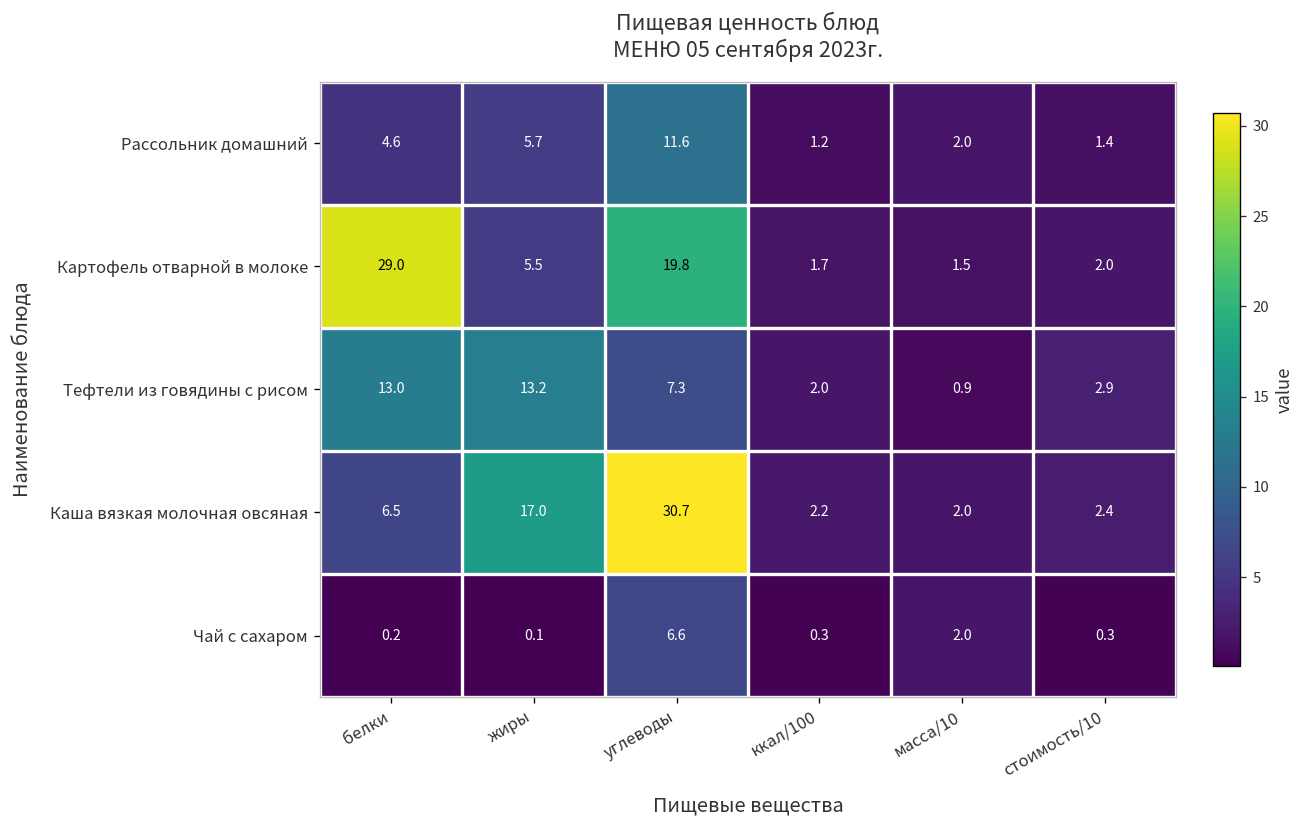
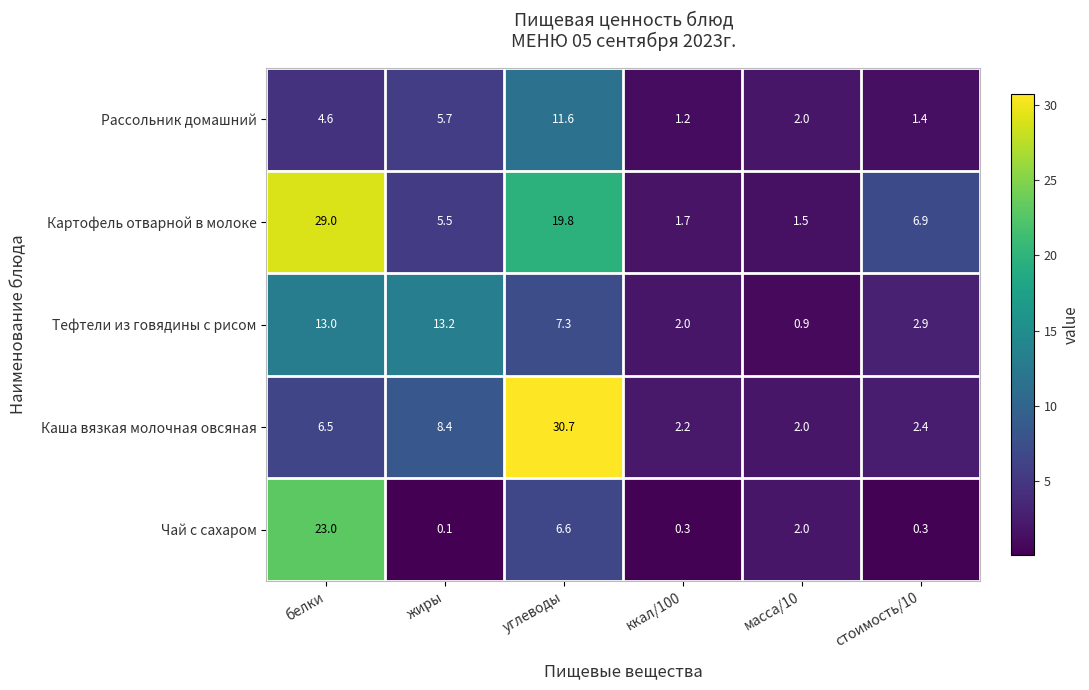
  {
    "Рассольник домашний": {
      "белки": 4.6,
      "жиры": 5.7,
      "углеводы": 11.6,
      "ккал/100": 1.2,
      "масса/10": 2.0,
      "стоимость/10": 1.4
    },
    "Картофель отварной в молоке": {
      "белки": 29.0,
      "жиры": 5.5,
      "углеводы": 19.8,
      "ккал/100": 1.7,
      "масса/10": 1.5,
-     "стоимость/10": 2.0
+     "стоимость/10": 6.9
    },
    "Тефтели из говядины с рисом": {
      "белки": 13.0,
      "жиры": 13.2,
      "углеводы": 7.3,
      "ккал/100": 2.0,
      "масса/10": 0.9,
      "стоимость/10": 2.9
    },
    "Каша вязкая молочная овсяная": {
      "белки": 6.5,
-     "жиры": 17.0,
+     "жиры": 8.4,
      "углеводы": 30.7,
      "ккал/100": 2.2,
      "масса/10": 2.0,
      "стоимость/10": 2.4
    },
    "Чай с сахаром": {
-     "белки": 0.2,
+     "белки": 23.0,
      "жиры": 0.1,
      "углеводы": 6.6,
      "ккал/100": 0.3,
      "масса/10": 2.0,
      "стоимость/10": 0.3
    }
  }
